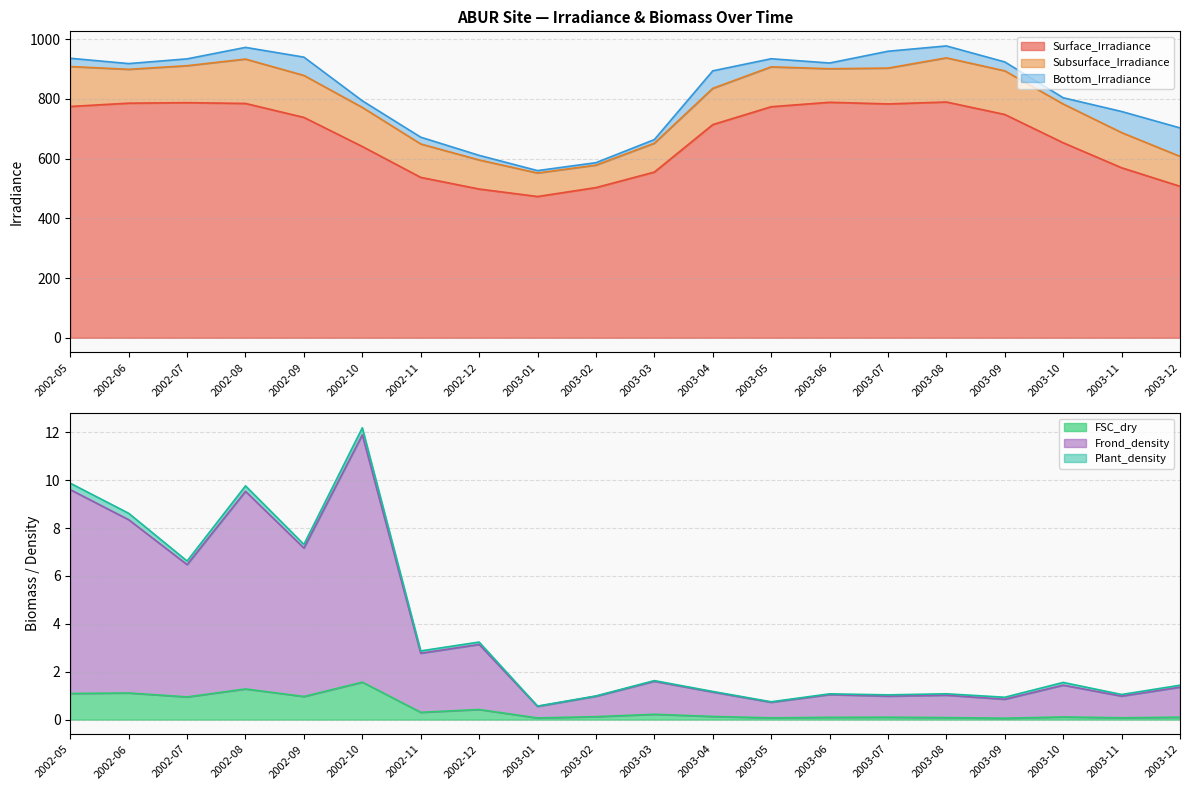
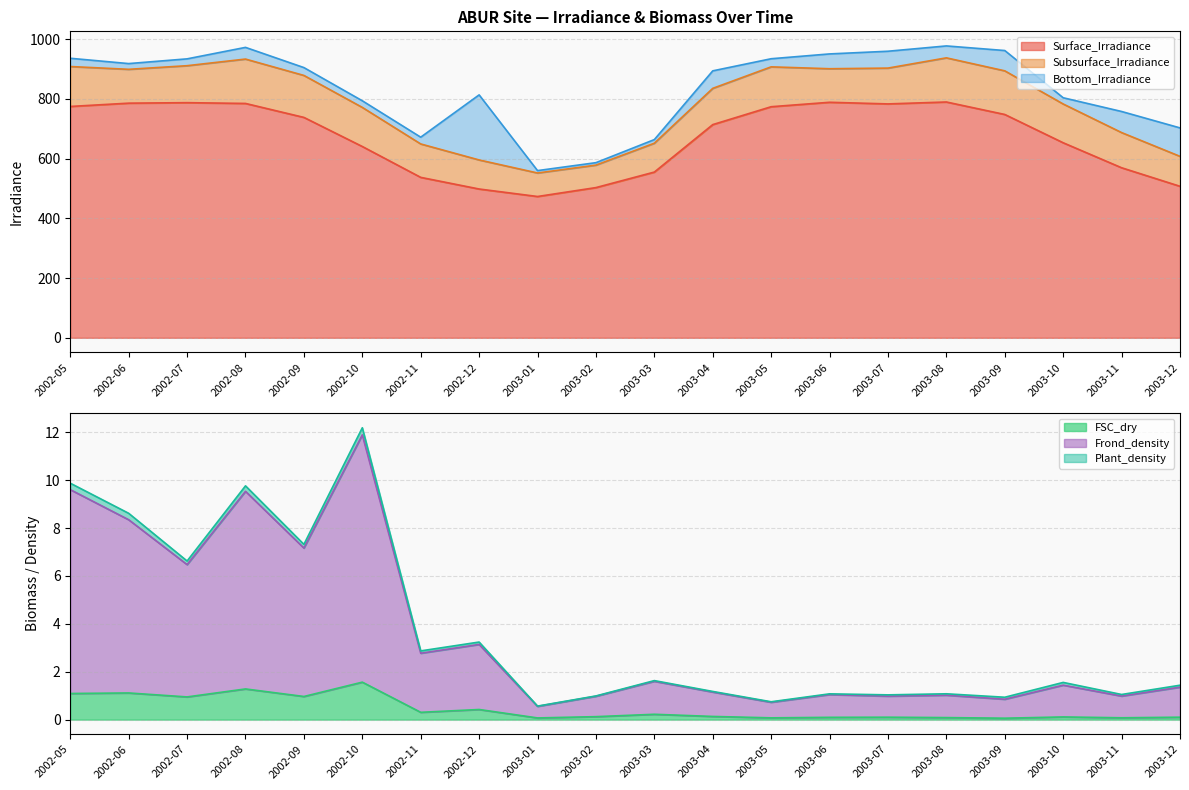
  {
    "ABUR Site — Irradiance & Biomass Over Time": {
      "Bottom_Irradiance": {
        "2002-05": 30,
        "2002-06": 20,
        "2002-07": 20,
        "2002-08": 40,
-       "2002-09": 60,
+       "2002-09": 30,
        "2002-10": 20,
        "2002-11": 20,
-       "2002-12": 20,
+       "2002-12": 220,
        "2003-03": 10,
        "2003-04": 60,
        "2003-05": 30,
-       "2003-06": 20,
+       "2003-06": 50,
        "2003-07": 60,
        "2003-08": 40,
-       "2003-09": 30,
+       "2003-09": 70,
        "2003-10": 20,
        "2003-11": 70,
        "2003-12": 100
      }
    }
  }
